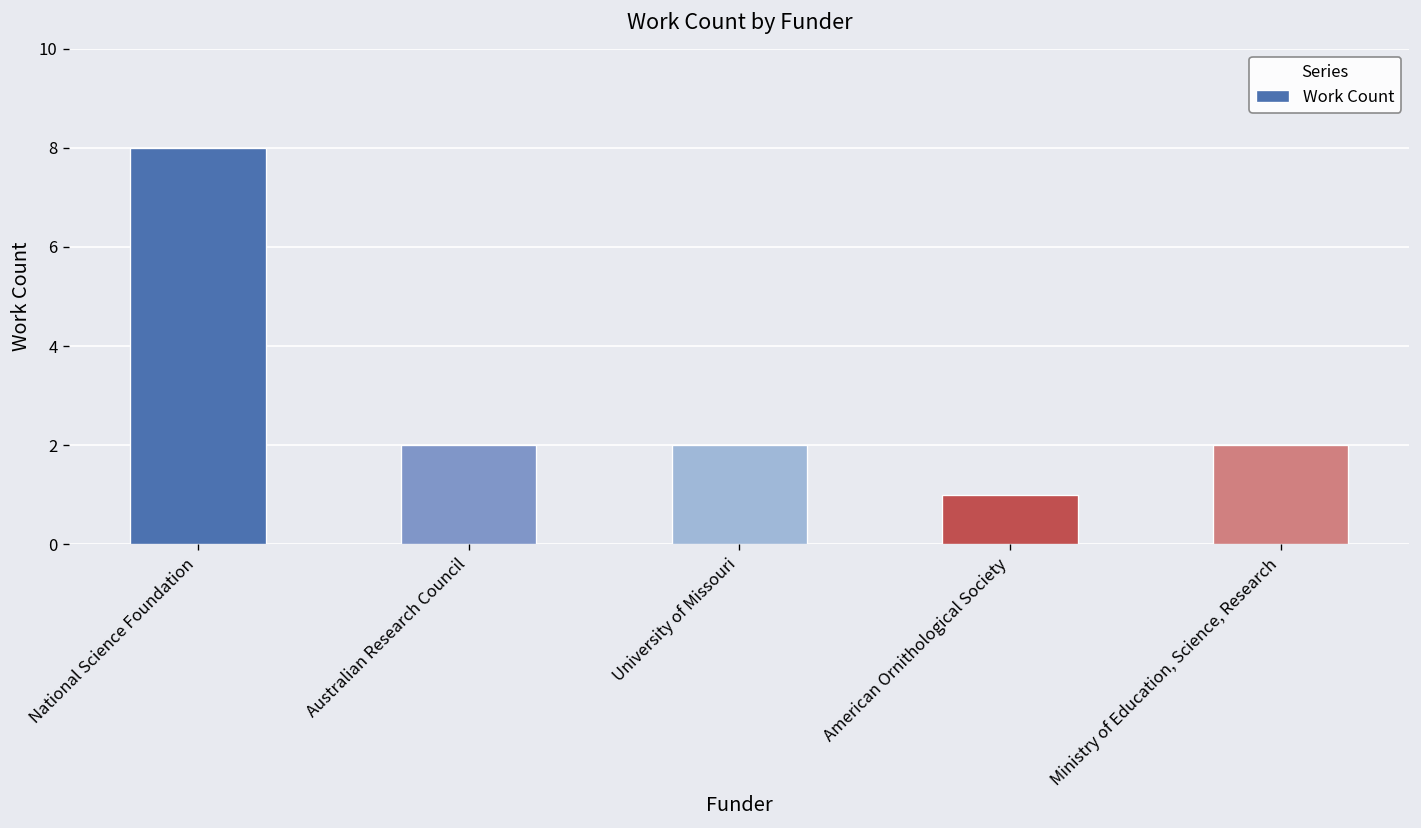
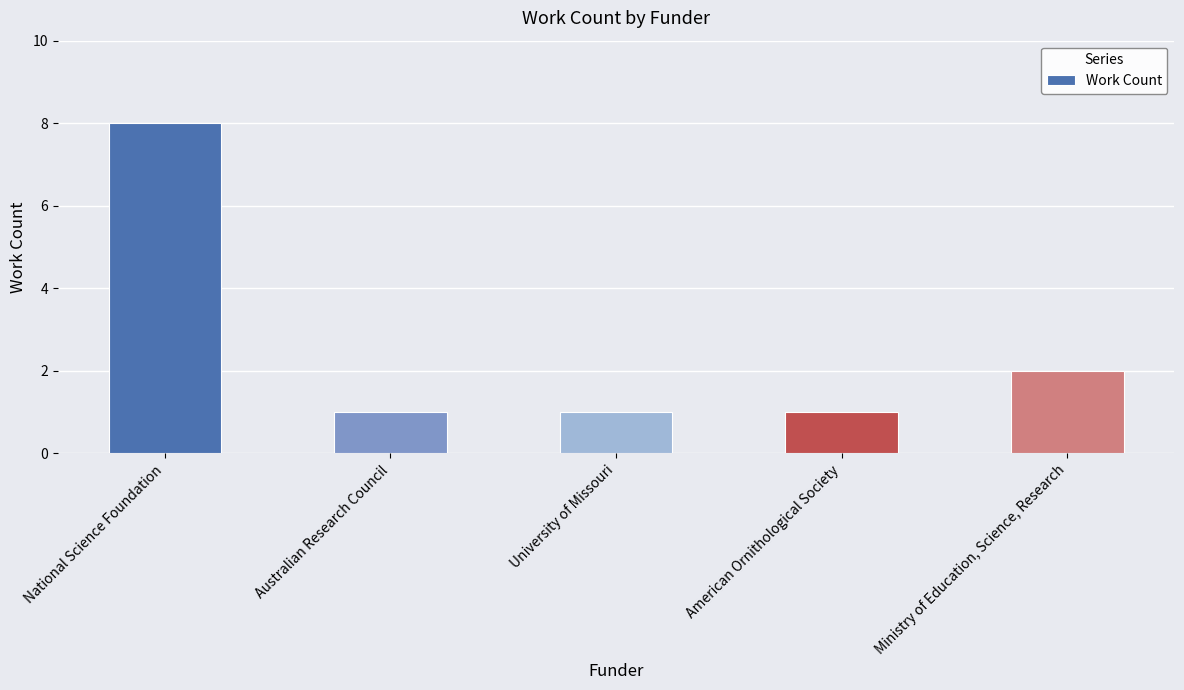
  {
    "National Science Foundation": 8,
-   "Australian Research Council": 2,
-   "University of Missouri": 2,
+   "Australian Research Council": 1,
+   "University of Missouri": 1,
    "American Ornithological Society": 1,
    "Ministry of Education, Science, Research": 2
  }
